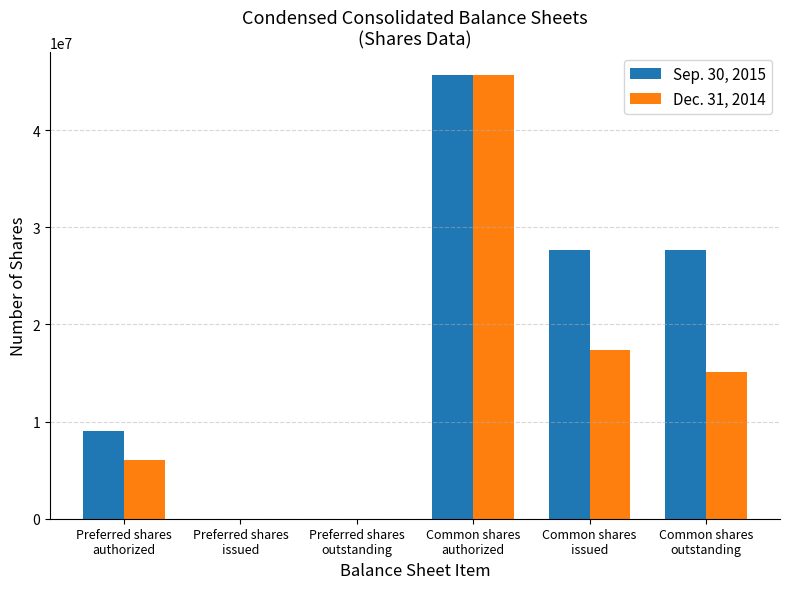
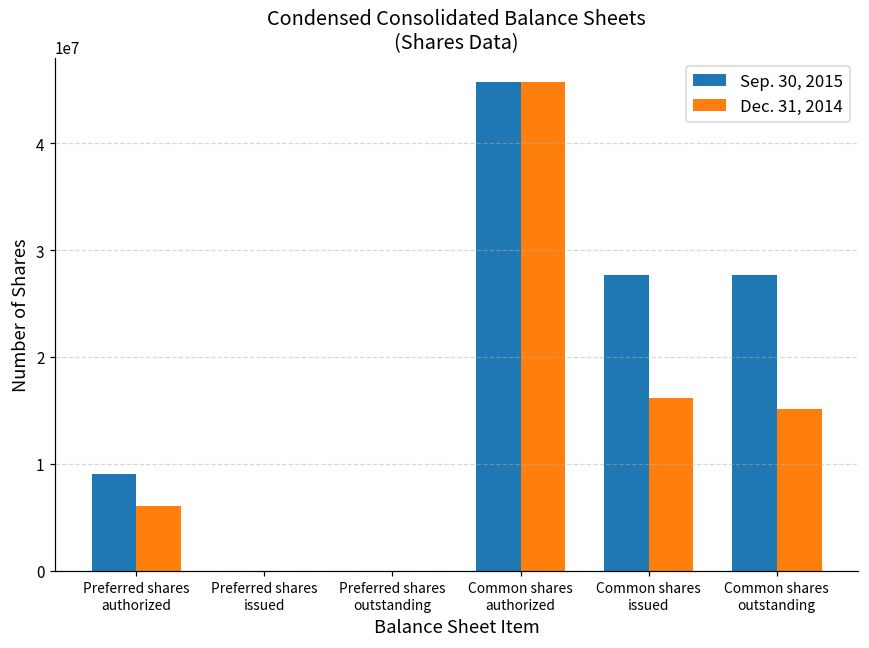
  {
    "Sep. 30, 2015": {
      "Preferred shares authorized": 9000000,
      "Preferred shares issued": 0,
      "Preferred shares outstanding": 0,
      "Common shares authorized": 46000000,
      "Common shares issued": 28000000,
      "Common shares outstanding": 28000000
    },
    "Dec. 31, 2014": {
      "Preferred shares authorized": 6000000,
      "Preferred shares issued": 0,
      "Preferred shares outstanding": 0,
      "Common shares authorized": 46000000,
-     "Common shares issued": 17000000,
+     "Common shares issued": 16000000,
      "Common shares outstanding": 15000000
    }
  }
